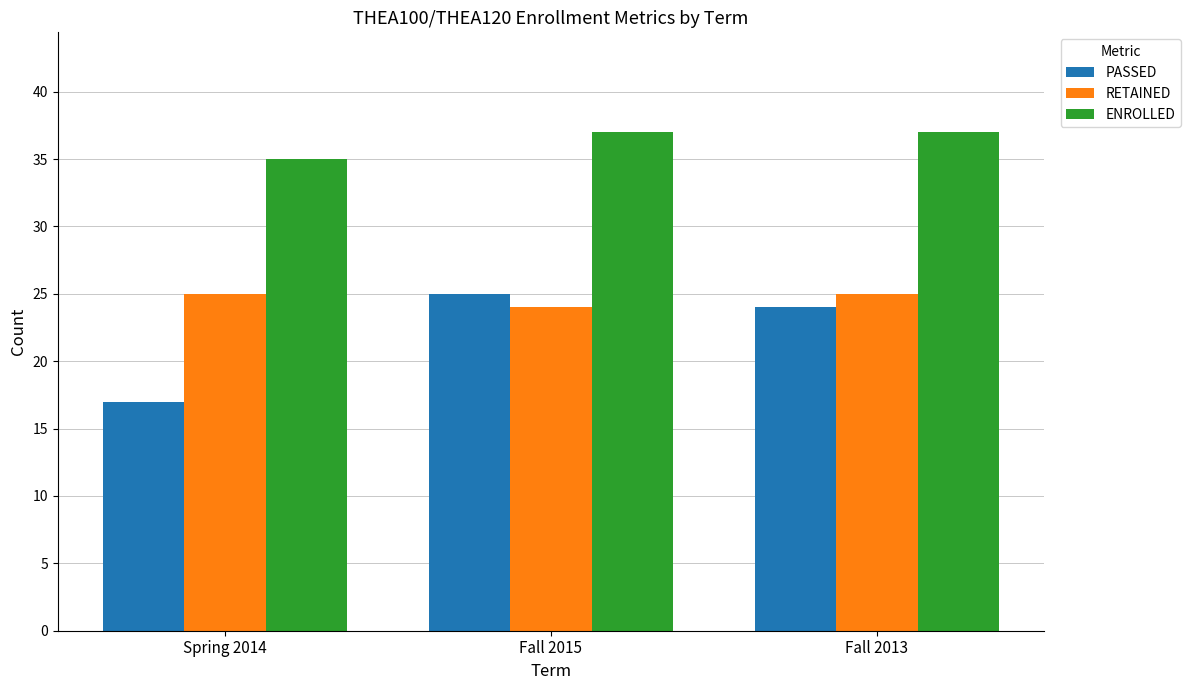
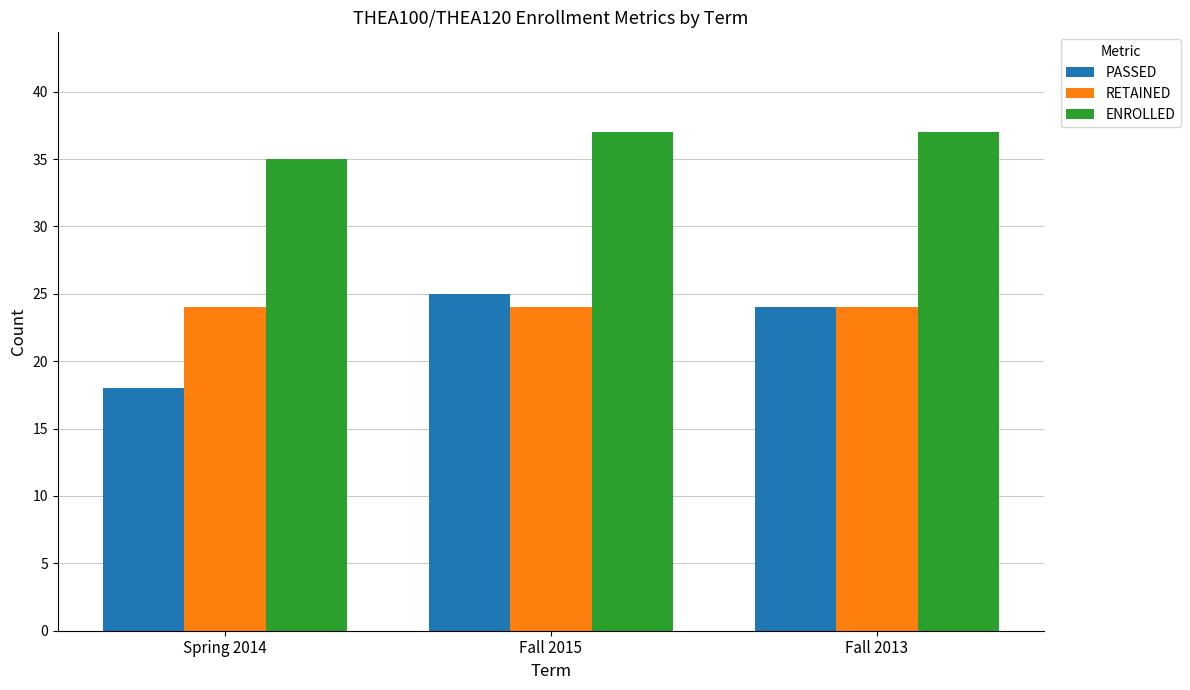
  {
    "PASSED": {
-     "Spring 2014": 17,
+     "Spring 2014": 18,
      "Fall 2015": 25,
      "Fall 2013": 24
    },
    "RETAINED": {
-     "Spring 2014": 25,
+     "Spring 2014": 24,
      "Fall 2015": 24,
-     "Fall 2013": 25
+     "Fall 2013": 24
    },
    "ENROLLED": {
      "Spring 2014": 35,
      "Fall 2015": 37,
      "Fall 2013": 37
    }
  }
